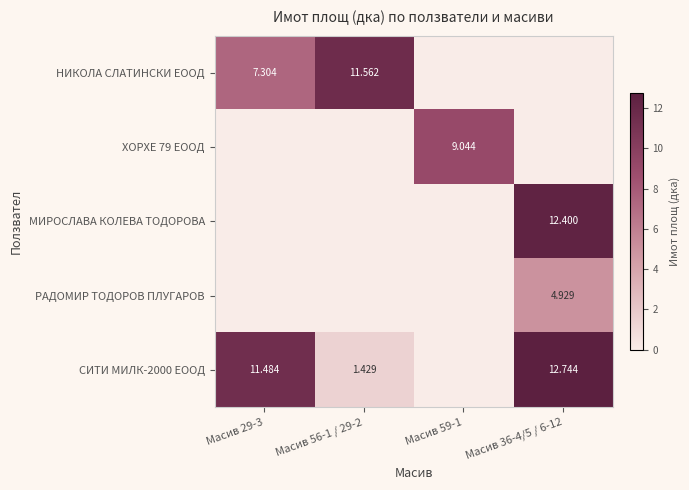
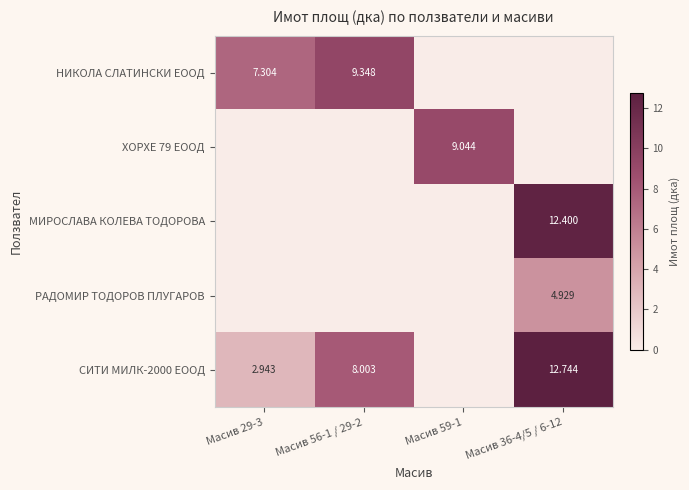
  {
    "НИКОЛА СЛАТИНСКИ ЕООД": {
      "Масив 29-3": 7.304,
-     "Масив 56-1 / 29-2": 11.562
+     "Масив 56-1 / 29-2": 9.348
    },
    "ХОРХЕ 79 ЕООД": {
      "Масив 59-1": 9.044
    },
    "МИРОСЛАВА КОЛЕВА ТОДОРОВА": {
      "Масив 36-4/5 / 6-12": 12.400
    },
    "РАДОМИР ТОДОРОВ ПЛУГАРОВ": {
      "Масив 36-4/5 / 6-12": 4.929
    },
    "СИТИ МИЛК-2000 ЕООД": {
-     "Масив 29-3": 11.484,
-     "Масив 56-1 / 29-2": 1.429,
+     "Масив 29-3": 2.943,
+     "Масив 56-1 / 29-2": 8.003,
      "Масив 36-4/5 / 6-12": 12.744
    }
  }
